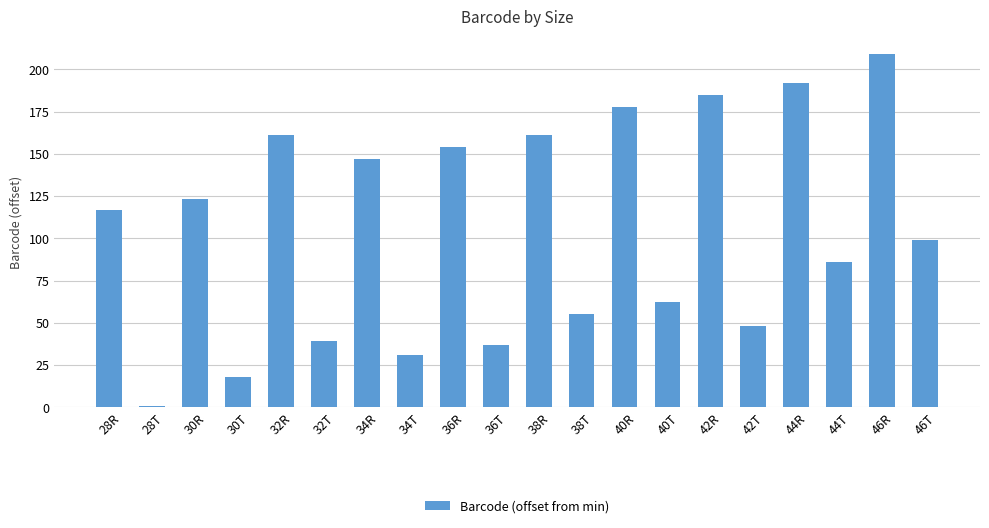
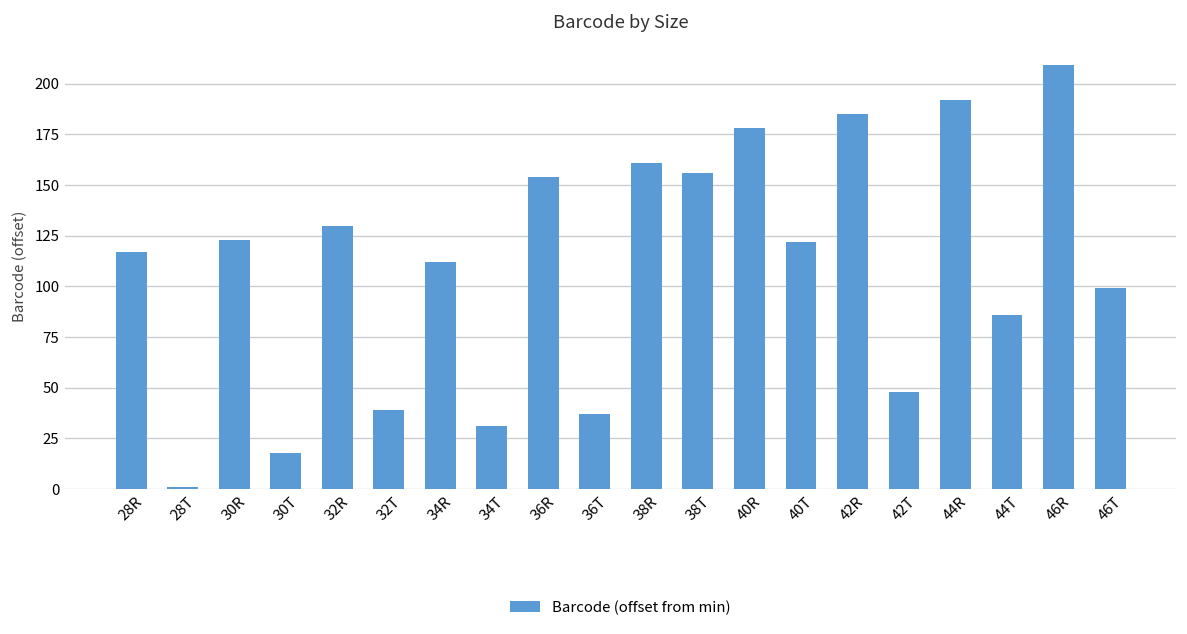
  {
    "28R": 117,
    "30R": 123,
    "30T": 18,
-   "32R": 161,
+   "32R": 130,
    "32T": 39,
-   "34R": 147,
+   "34R": 112,
    "34T": 31,
    "36R": 154,
    "36T": 37,
    "38R": 161,
-   "38T": 55,
+   "38T": 156,
    "40R": 178,
-   "40T": 62,
+   "40T": 122,
    "42R": 185,
    "42T": 48,
    "44R": 192,
    "44T": 86,
    "46R": 209,
    "46T": 99
  }
